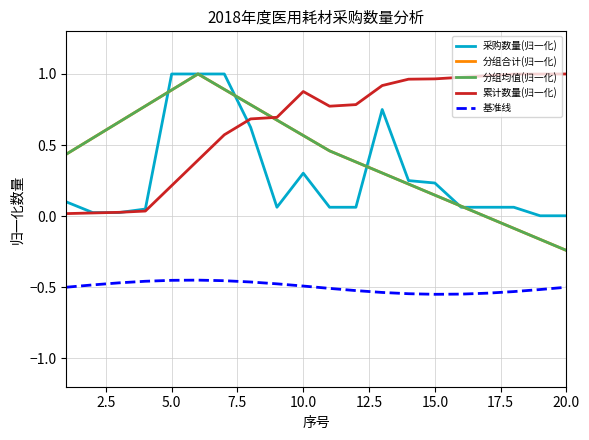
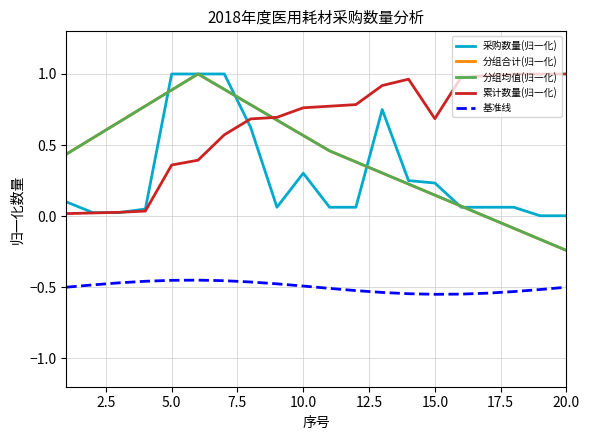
  {
    "采购数量(归一化)": {
      "5.0": 1.00,
      "10.0": 0.30,
      "15.0": 0.23,
      "20.0": 0.00
    },
    "分组均值(归一化)": {
      "5.0": 0.89,
      "10.0": 0.57,
      "15.0": 0.15,
      "20.0": -0.24
    },
    "累计数量(归一化)": {
-     "5.0": 0.21,
-     "10.0": 0.88,
-     "15.0": 0.97,
+     "5.0": 0.36,
+     "10.0": 0.76,
+     "15.0": 0.69,
      "20.0": 1.00
    },
    "基准线": {
      "5.0": -0.45,
      "10.0": -0.49,
      "15.0": -0.55,
      "20.0": -0.50
    }
  }
